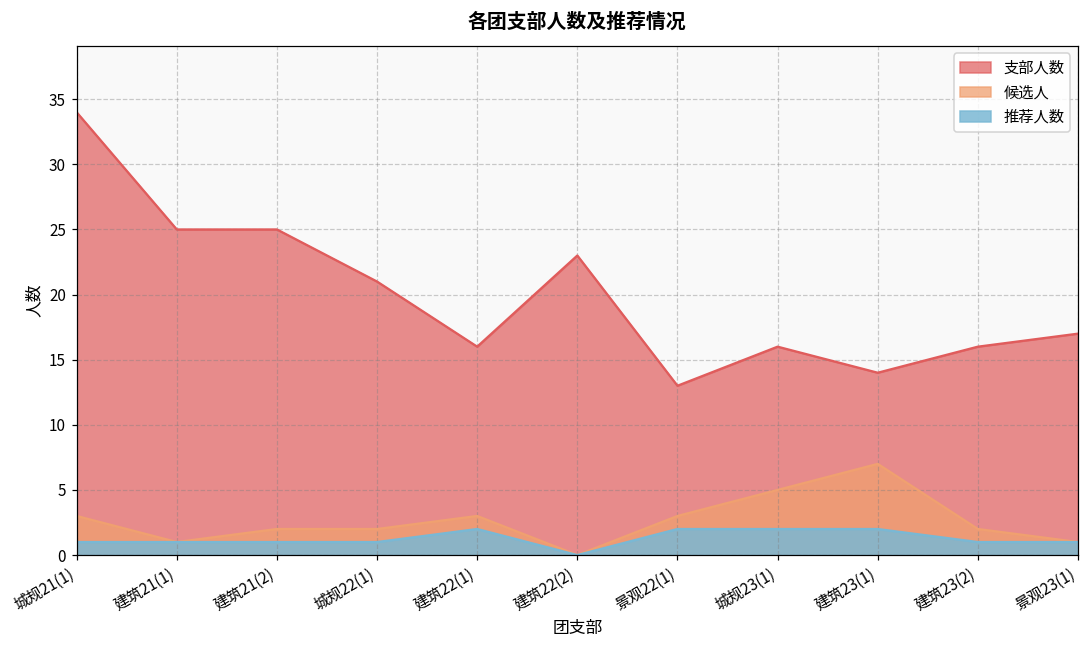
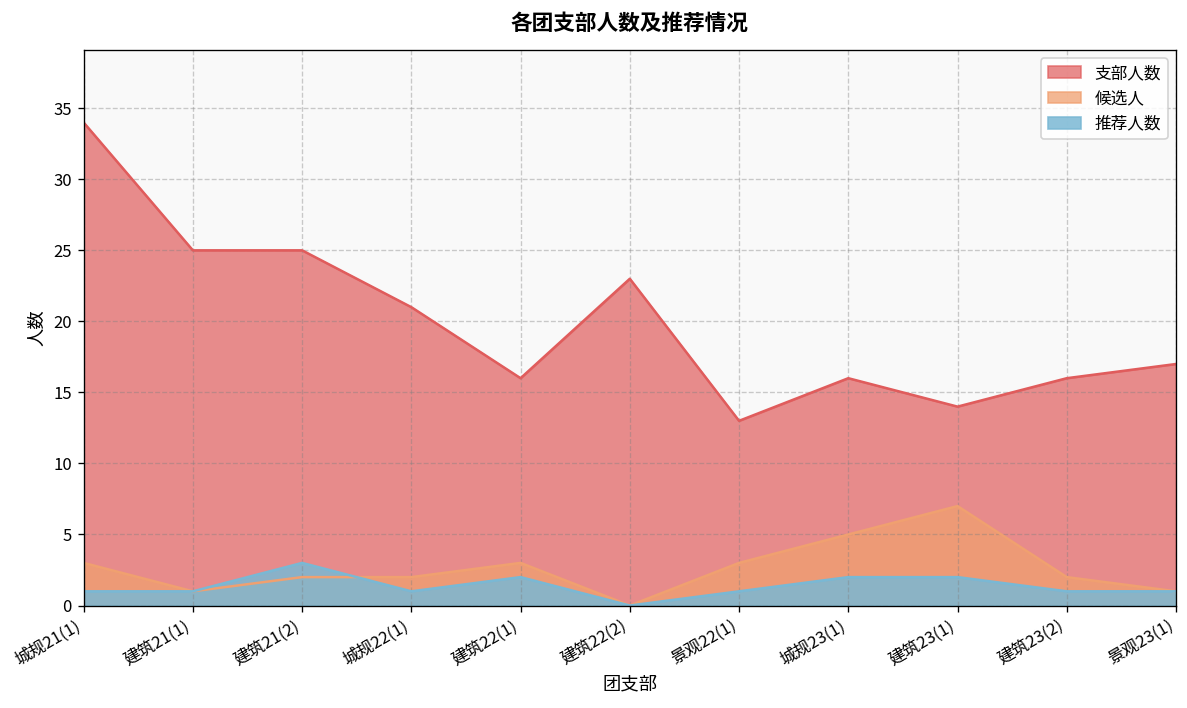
  {
    "支部人数": {
      "城规21(1)": 34,
      "建筑21(1)": 25,
      "建筑21(2)": 25,
      "城规22(1)": 21,
      "建筑22(1)": 16,
      "建筑22(2)": 23,
      "景观22(1)": 13,
      "城规23(1)": 16,
      "建筑23(1)": 14,
      "建筑23(2)": 16,
      "景观23(1)": 17
    },
    "候选人": {
      "城规21(1)": 3,
      "建筑21(2)": 2,
      "城规22(1)": 2,
      "建筑22(1)": 3,
      "景观22(1)": 3,
      "城规23(1)": 5,
      "建筑23(1)": 7,
      "建筑23(2)": 2
    },
    "推荐人数": {
      "城规21(1)": 1,
-     "建筑21(2)": 1,
+     "建筑21(2)": 3,
      "城规22(1)": 1,
      "建筑22(1)": 2,
-     "景观22(1)": 2,
+     "景观22(1)": 1,
      "城规23(1)": 2,
      "建筑23(1)": 2,
      "建筑23(2)": 1
    }
  }
